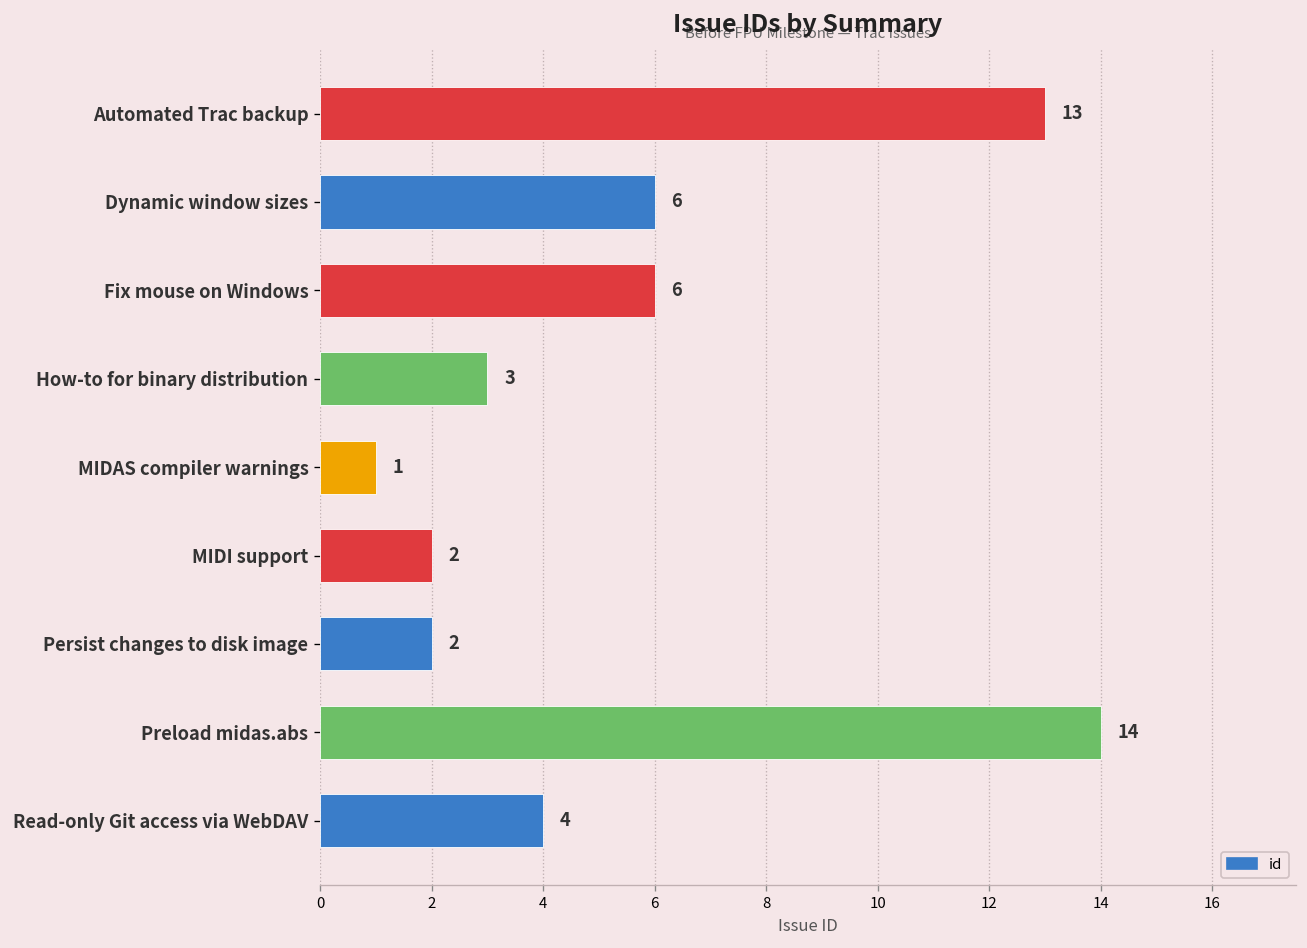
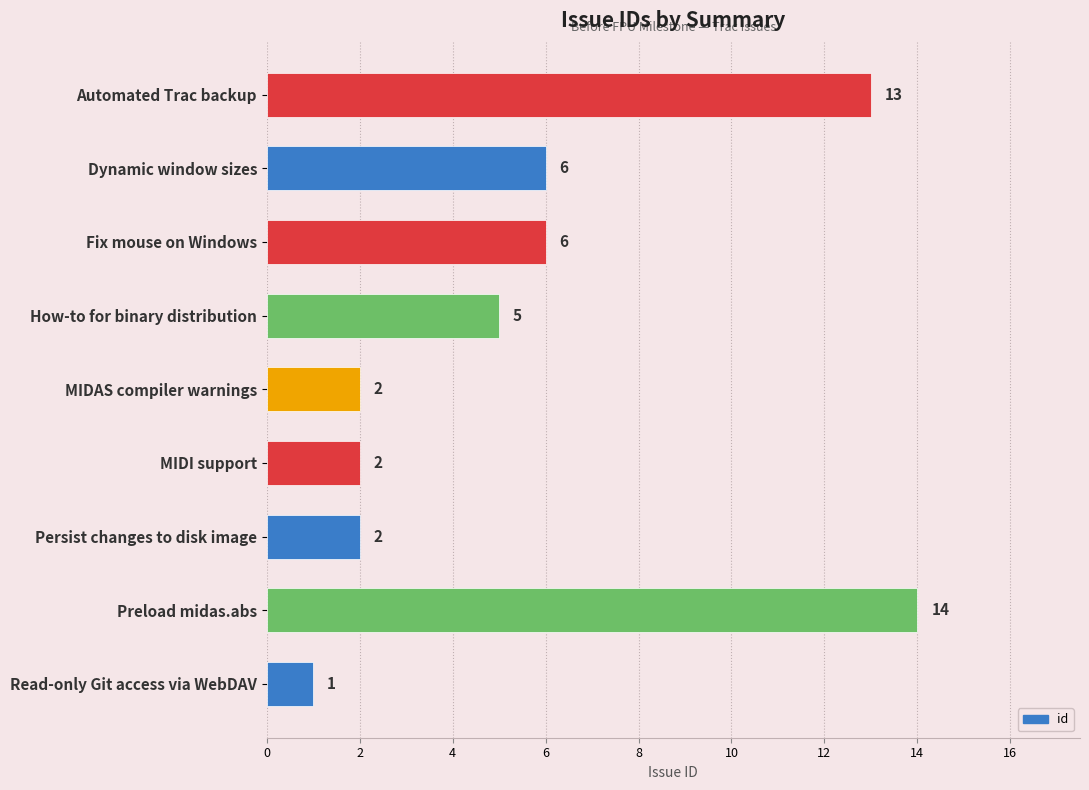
  {
    "Automated Trac backup": 13,
    "Dynamic window sizes": 6,
    "Fix mouse on Windows": 6,
-   "How-to for binary distribution": 3,
-   "MIDAS compiler warnings": 1,
+   "How-to for binary distribution": 5,
+   "MIDAS compiler warnings": 2,
    "MIDI support": 2,
    "Persist changes to disk image": 2,
    "Preload midas.abs": 14,
-   "Read-only Git access via WebDAV": 4
+   "Read-only Git access via WebDAV": 1
  }
